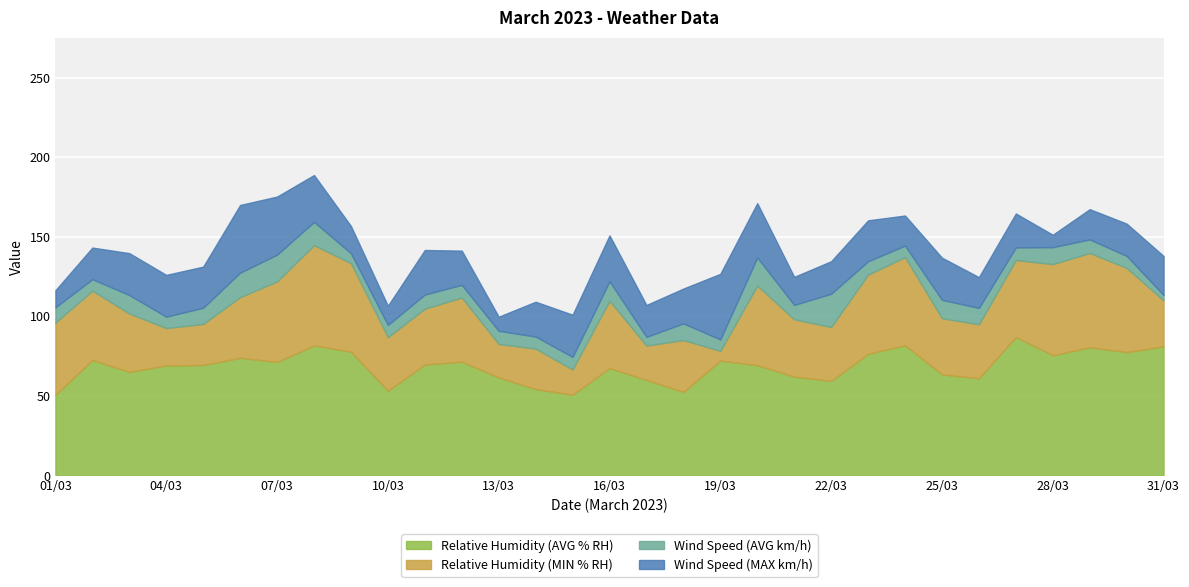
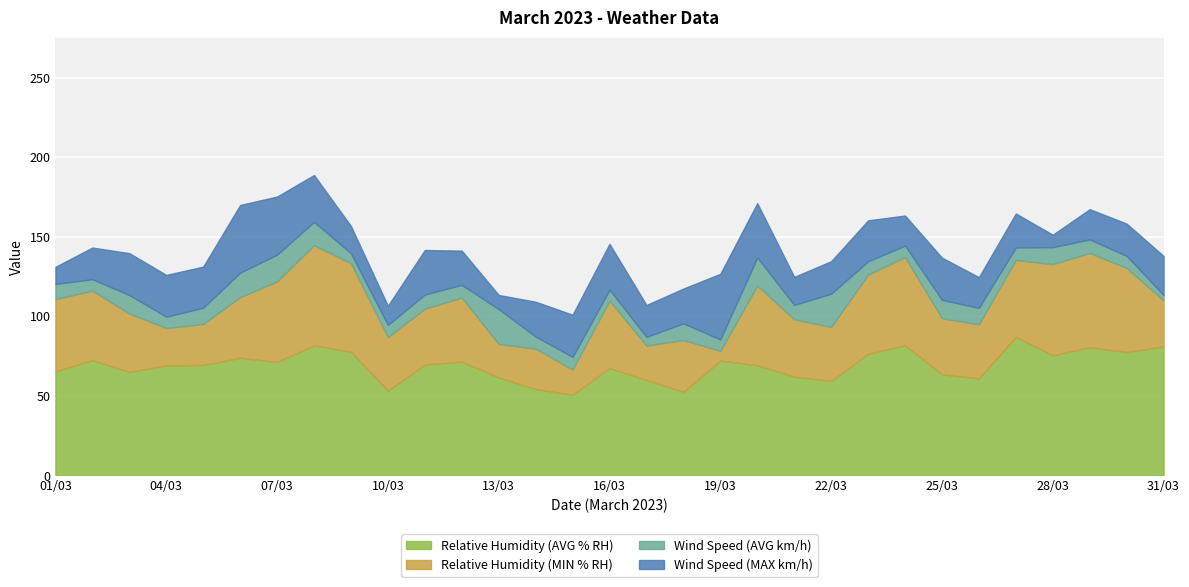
  {
    "Relative Humidity (AVG % RH)": {
-     "01/03": 51,
+     "01/03": 65,
      "04/03": 69,
      "07/03": 71,
      "10/03": 53,
      "13/03": 62,
      "16/03": 68,
      "19/03": 72,
      "22/03": 59,
      "25/03": 64,
      "28/03": 76,
      "31/03": 81
    },
    "Relative Humidity (MIN % RH)": {
      "01/03": 45,
      "04/03": 24,
      "07/03": 51,
      "10/03": 34,
      "13/03": 21,
      "16/03": 42,
      "19/03": 6,
      "22/03": 34,
      "25/03": 35,
      "28/03": 57,
      "31/03": 29
    },
    "Wind Speed (AVG km/h)": {
      "01/03": 10,
      "04/03": 7,
      "07/03": 17,
      "10/03": 8,
-     "13/03": 8,
-     "16/03": 12,
+     "13/03": 22,
+     "16/03": 7,
      "19/03": 7,
      "22/03": 21,
      "25/03": 12,
      "28/03": 11,
      "31/03": 3
    },
    "Wind Speed (MAX km/h)": {
      "01/03": 11,
      "04/03": 26,
      "07/03": 37,
      "10/03": 12,
      "13/03": 9,
      "16/03": 29,
      "19/03": 41,
      "22/03": 20,
      "25/03": 27,
      "28/03": 8,
      "31/03": 25
    }
  }
